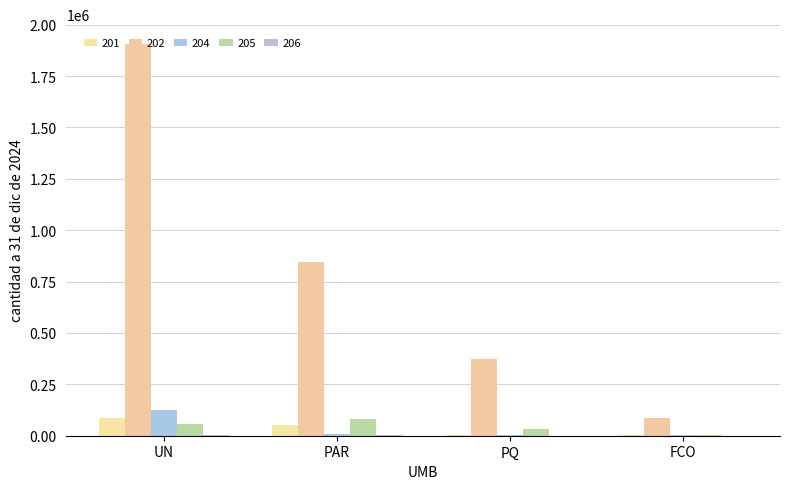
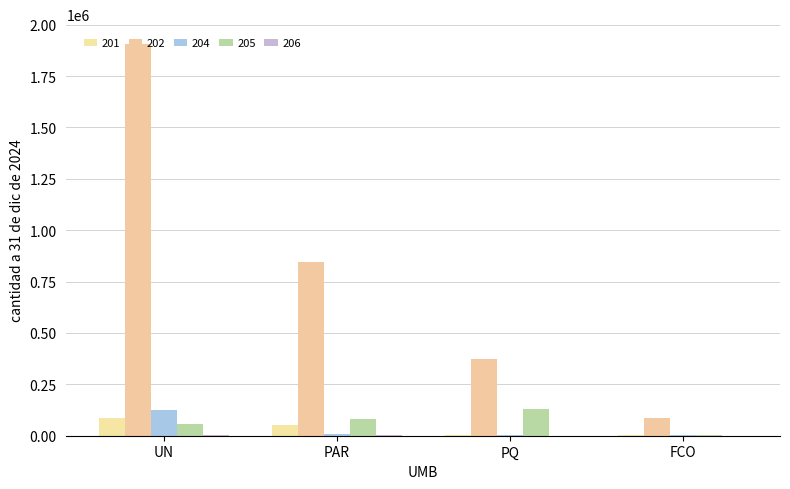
  {
    "205": {
      "UN": 60000,
      "PAR": 80000,
-     "PQ": 30000
+     "PQ": 130000
    }
  }
